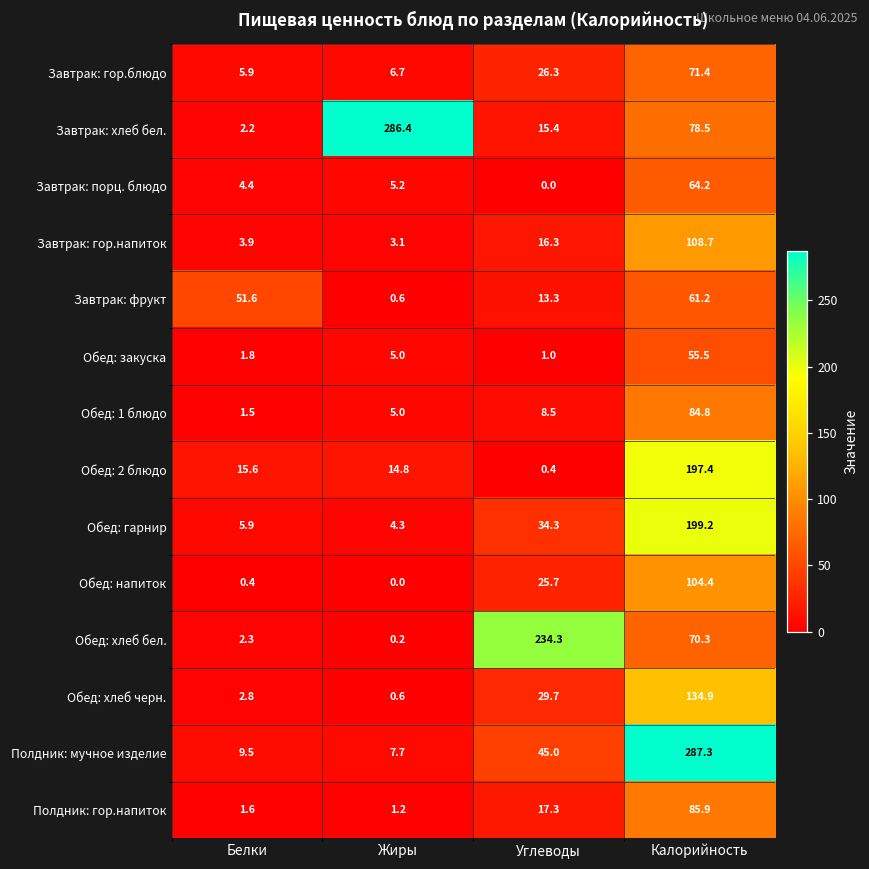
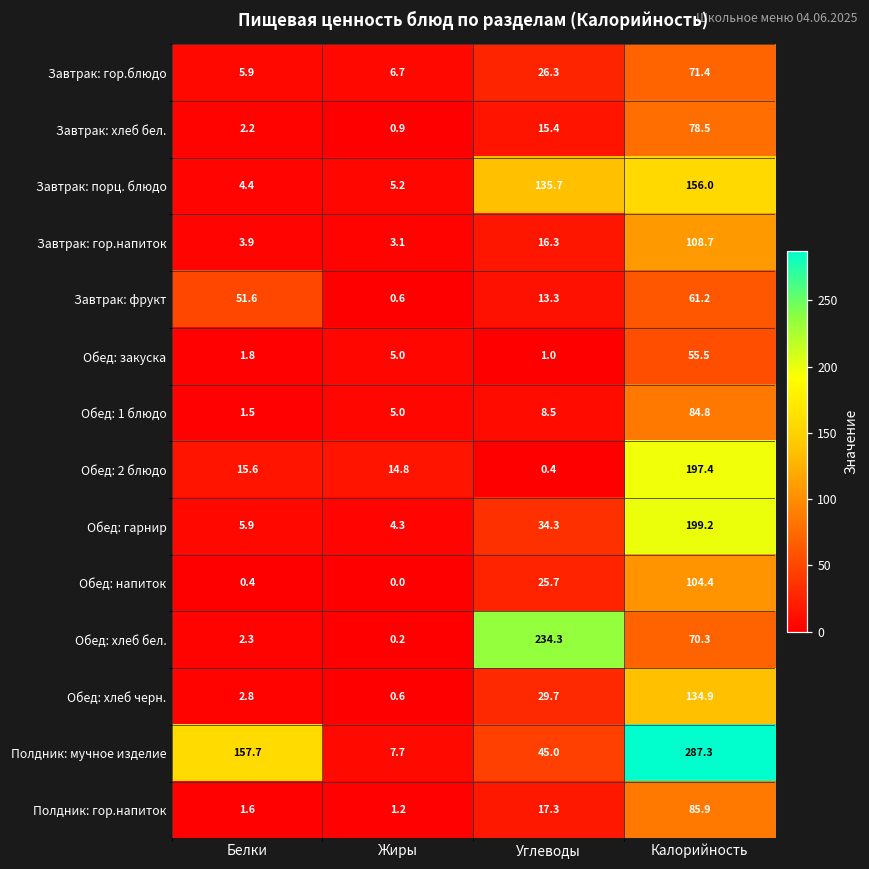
  {
    "Завтрак: гор.блюдо": {
      "Белки": 5.9,
      "Жиры": 6.7,
      "Углеводы": 26.3,
      "Калорийность": 71.4
    },
    "Завтрак: хлеб бел.": {
      "Белки": 2.2,
-     "Жиры": 286.4,
+     "Жиры": 0.9,
      "Углеводы": 15.4,
      "Калорийность": 78.5
    },
    "Завтрак: порц. блюдо": {
      "Белки": 4.4,
      "Жиры": 5.2,
-     "Углеводы": 0.0,
-     "Калорийность": 64.2
+     "Углеводы": 135.7,
+     "Калорийность": 156.0
    },
    "Завтрак: гор.напиток": {
      "Белки": 3.9,
      "Жиры": 3.1,
      "Углеводы": 16.3,
      "Калорийность": 108.7
    },
    "Завтрак: фрукт": {
      "Белки": 51.6,
      "Жиры": 0.6,
      "Углеводы": 13.3,
      "Калорийность": 61.2
    },
    "Обед: закуска": {
      "Белки": 1.8,
      "Жиры": 5.0,
      "Углеводы": 1.0,
      "Калорийность": 55.5
    },
    "Обед: 1 блюдо": {
      "Белки": 1.5,
      "Жиры": 5.0,
      "Углеводы": 8.5,
      "Калорийность": 84.8
    },
    "Обед: 2 блюдо": {
      "Белки": 15.6,
      "Жиры": 14.8,
      "Углеводы": 0.4,
      "Калорийность": 197.4
    },
    "Обед: гарнир": {
      "Белки": 5.9,
      "Жиры": 4.3,
      "Углеводы": 34.3,
      "Калорийность": 199.2
    },
    "Обед: напиток": {
      "Белки": 0.4,
      "Жиры": 0.0,
      "Углеводы": 25.7,
      "Калорийность": 104.4
    },
    "Обед: хлеб бел.": {
      "Белки": 2.3,
      "Жиры": 0.2,
      "Углеводы": 234.3,
      "Калорийность": 70.3
    },
    "Обед: хлеб черн.": {
      "Белки": 2.8,
      "Жиры": 0.6,
      "Углеводы": 29.7,
      "Калорийность": 134.9
    },
    "Полдник: мучное изделие": {
-     "Белки": 9.5,
+     "Белки": 157.7,
      "Жиры": 7.7,
      "Углеводы": 45.0,
      "Калорийность": 287.3
    },
    "Полдник: гор.напиток": {
      "Белки": 1.6,
      "Жиры": 1.2,
      "Углеводы": 17.3,
      "Калорийность": 85.9
    }
  }
